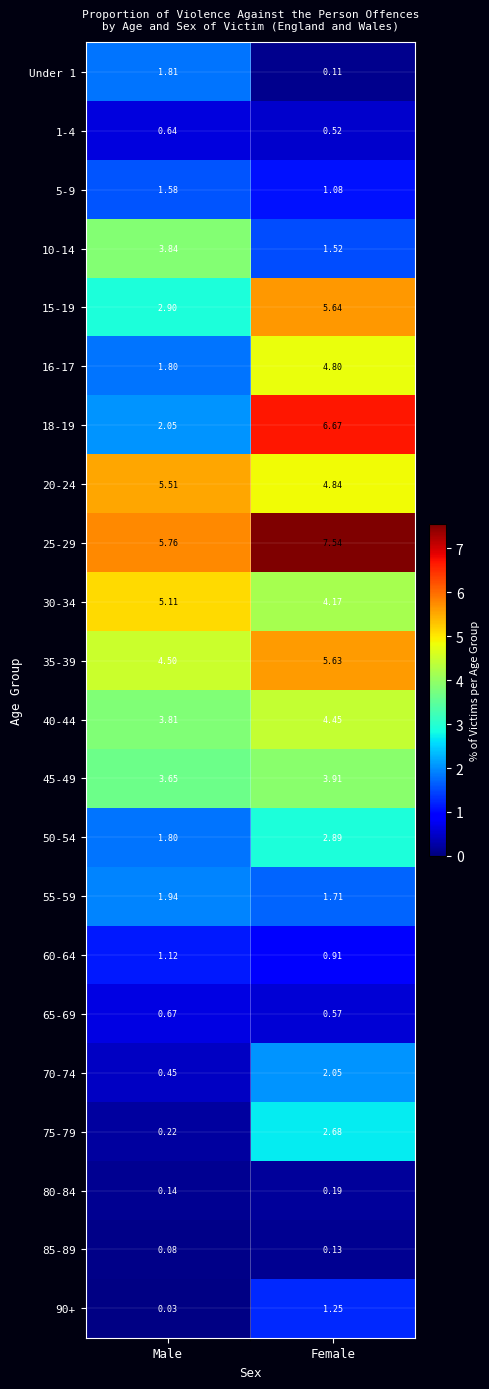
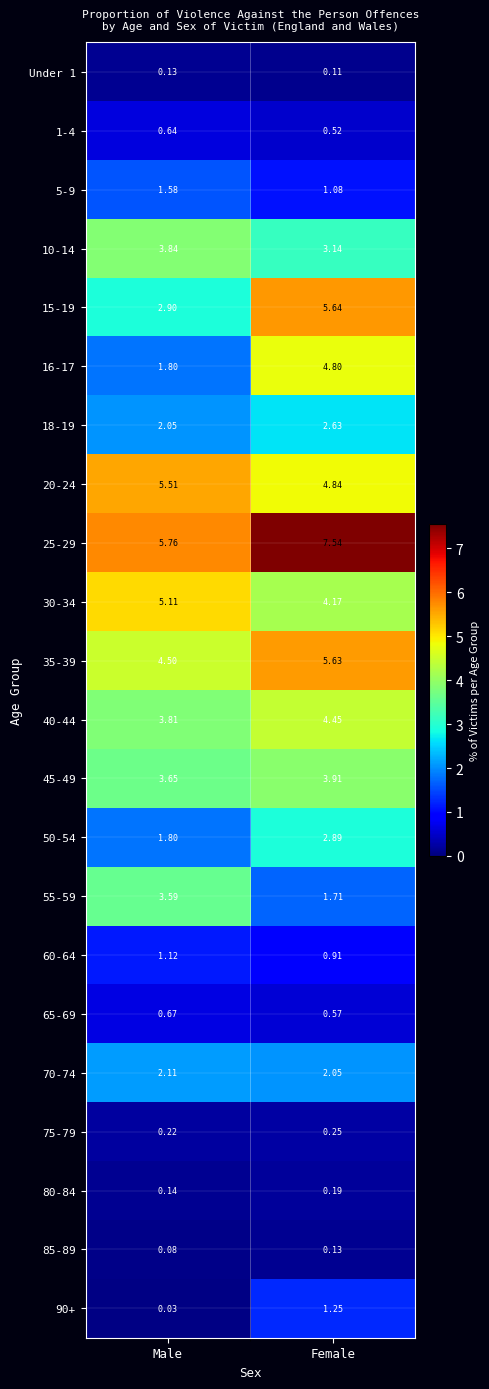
  {
    "Under 1": {
-     "Male": 1.81,
+     "Male": 0.13,
      "Female": 0.11
    },
    "1-4": {
      "Male": 0.64,
      "Female": 0.52
    },
    "5-9": {
      "Male": 1.58,
      "Female": 1.08
    },
    "10-14": {
      "Male": 3.84,
-     "Female": 1.52
+     "Female": 3.14
    },
    "15-19": {
      "Male": 2.90,
      "Female": 5.64
    },
    "16-17": {
      "Male": 1.80,
      "Female": 4.80
    },
    "18-19": {
      "Male": 2.05,
-     "Female": 6.67
+     "Female": 2.63
    },
    "20-24": {
      "Male": 5.51,
      "Female": 4.84
    },
    "25-29": {
      "Male": 5.76,
      "Female": 7.54
    },
    "30-34": {
      "Male": 5.11,
      "Female": 4.17
    },
    "35-39": {
      "Male": 4.50,
      "Female": 5.63
    },
    "40-44": {
      "Male": 3.81,
      "Female": 4.45
    },
    "45-49": {
      "Male": 3.65,
      "Female": 3.91
    },
    "50-54": {
      "Male": 1.80,
      "Female": 2.89
    },
    "55-59": {
-     "Male": 1.94,
+     "Male": 3.59,
      "Female": 1.71
    },
    "60-64": {
      "Male": 1.12,
      "Female": 0.91
    },
    "65-69": {
      "Male": 0.67,
      "Female": 0.57
    },
    "70-74": {
-     "Male": 0.45,
+     "Male": 2.11,
      "Female": 2.05
    },
    "75-79": {
      "Male": 0.22,
-     "Female": 2.68
+     "Female": 0.25
    },
    "80-84": {
      "Male": 0.14,
      "Female": 0.19
    },
    "85-89": {
      "Male": 0.08,
      "Female": 0.13
    },
    "90+": {
      "Male": 0.03,
      "Female": 1.25
    }
  }
